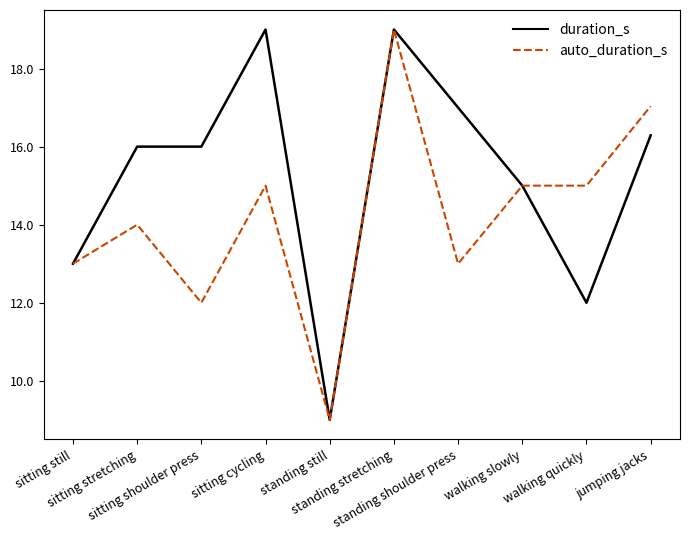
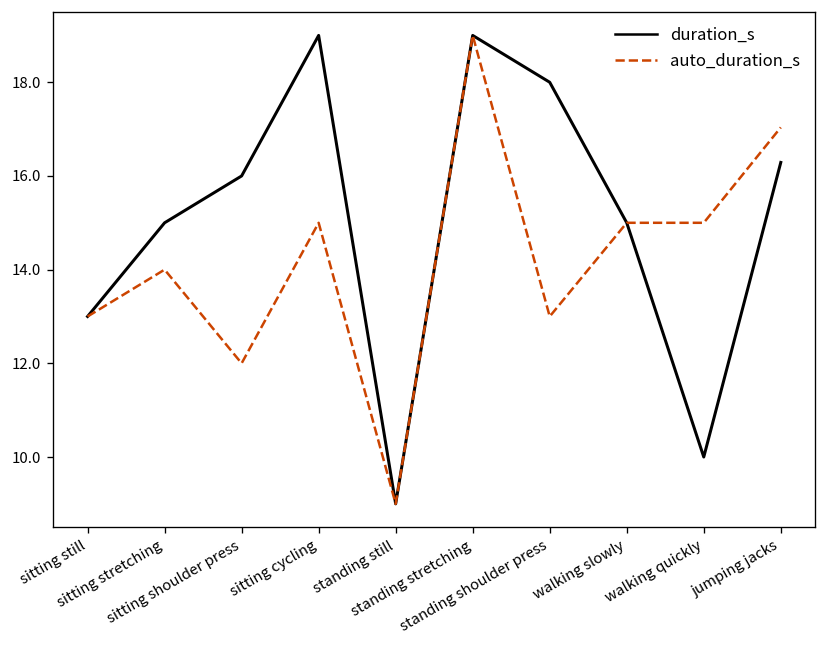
  {
    "duration_s": {
-     "sitting stretching": 16,
+     "sitting stretching": 15,
      "sitting shoulder press": 16,
      "sitting cycling": 19,
-     "standing shoulder press": 17,
-     "walking quickly": 12,
+     "standing shoulder press": 18,
+     "walking quickly": 10,
      "jumping jacks": 16.3
    },
    "auto_duration_s": {
      "sitting stretching": 14,
      "sitting shoulder press": 12,
      "sitting cycling": 15,
      "standing shoulder press": 13,
      "walking quickly": 15,
      "jumping jacks": 17
    }
  }
